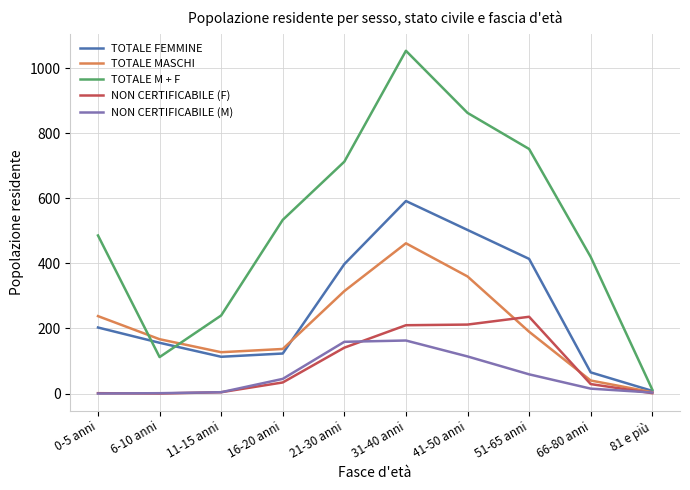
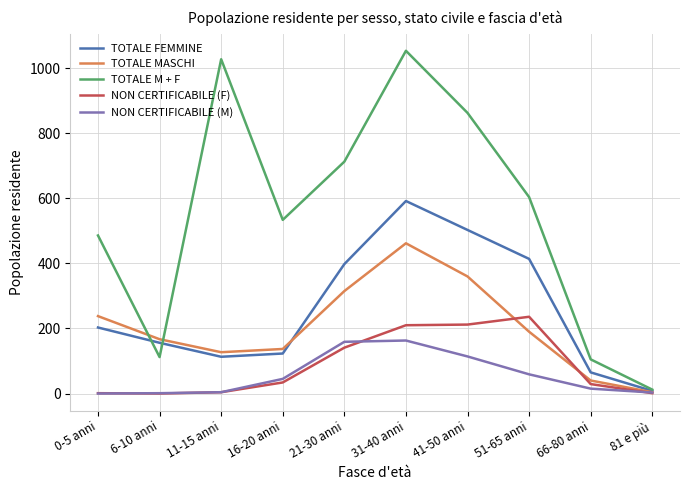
  {
    "TOTALE M + F": {
      "0-5 anni": 490,
      "6-10 anni": 110,
-     "11-15 anni": 240,
+     "11-15 anni": 1030,
      "16-20 anni": 530,
      "21-30 anni": 710,
      "31-40 anni": 1050,
      "41-50 anni": 860,
-     "51-65 anni": 750,
-     "66-80 anni": 420
+     "51-65 anni": 600,
+     "66-80 anni": 110
    }
  }
